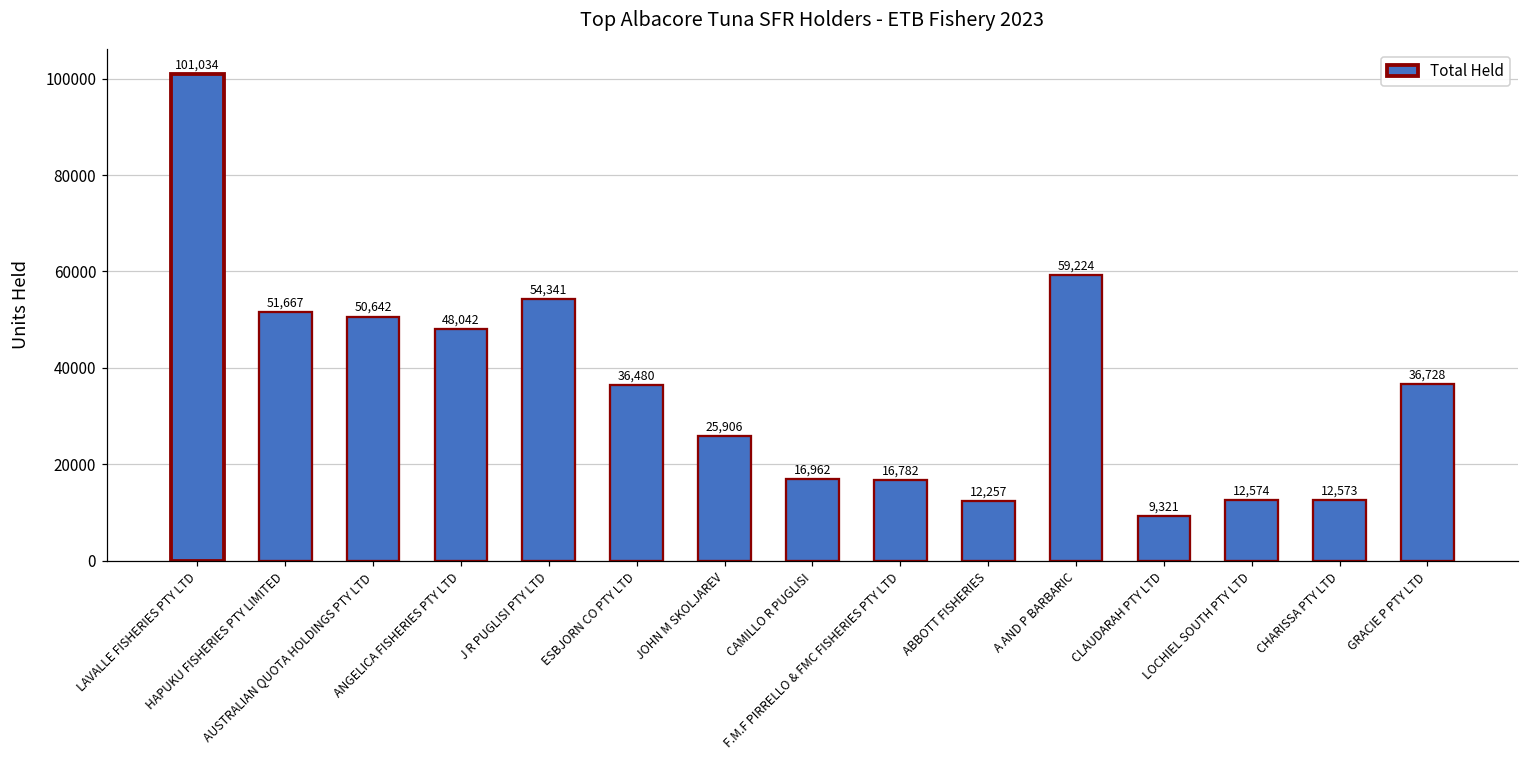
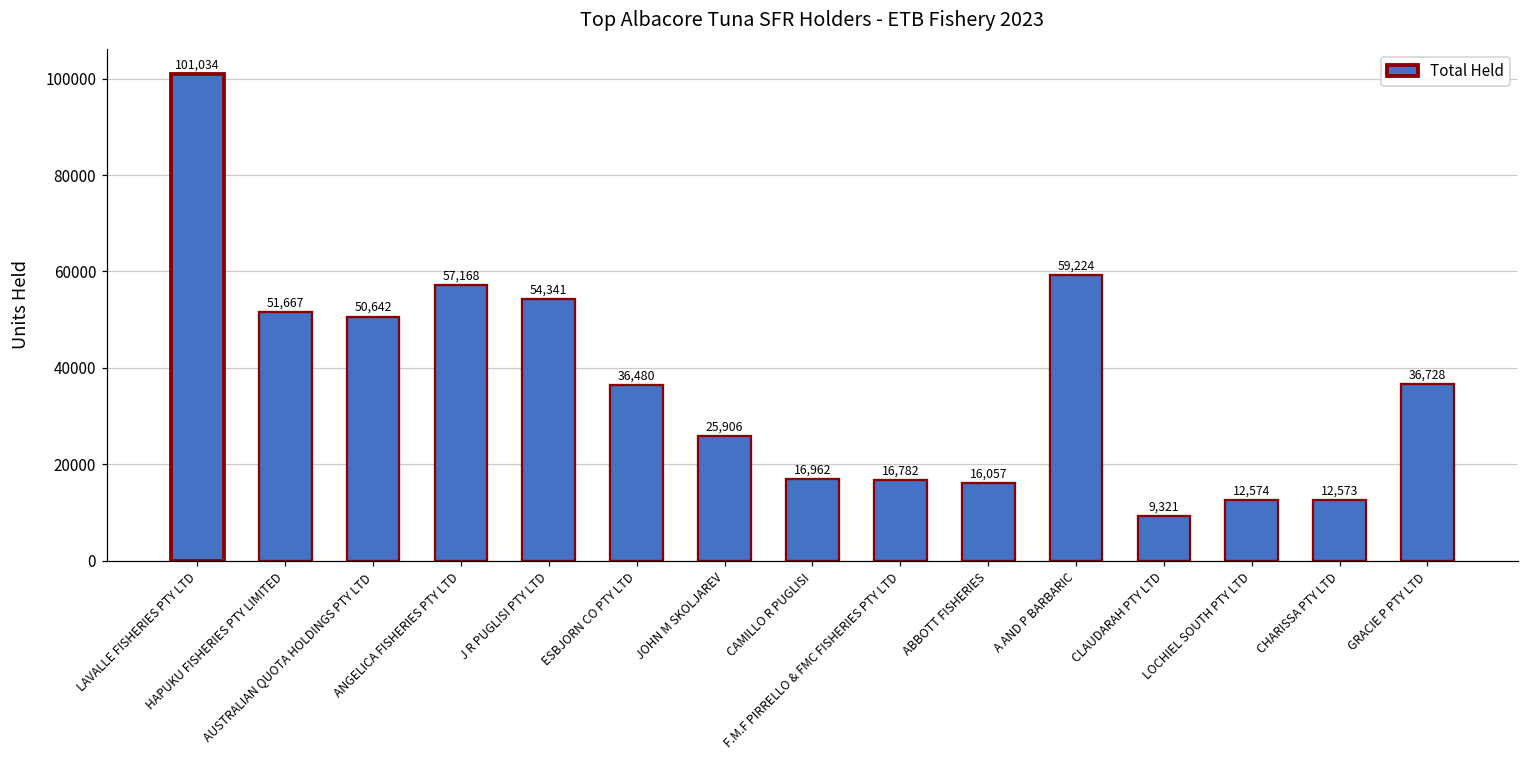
  {
    "LAVALLE FISHERIES PTY LTD": "101,034",
    "HAPUKU FISHERIES PTY LIMITED": "51,667",
    "AUSTRALIAN QUOTA HOLDINGS PTY LTD": "50,642",
-   "ANGELICA FISHERIES PTY LTD": "48,042",
+   "ANGELICA FISHERIES PTY LTD": "57,168",
    "J R PUGLISI PTY LTD": "54,341",
    "ESBJORN CO PTY LTD": "36,480",
    "JOHN M SKOLJAREV": "25,906",
    "CAMILLO R PUGLISI": "16,962",
    "F.M.F PIRRELLO & FMC FISHERIES PTY LTD": "16,782",
-   "ABBOTT FISHERIES": "12,257",
+   "ABBOTT FISHERIES": "16,057",
    "A AND P BARBARIC": "59,224",
    "CLAUDARAH PTY LTD": "9,321",
    "LOCHIEL SOUTH PTY LTD": "12,574",
    "CHARISSA PTY LTD": "12,573",
    "GRACIE P PTY LTD": "36,728"
  }
